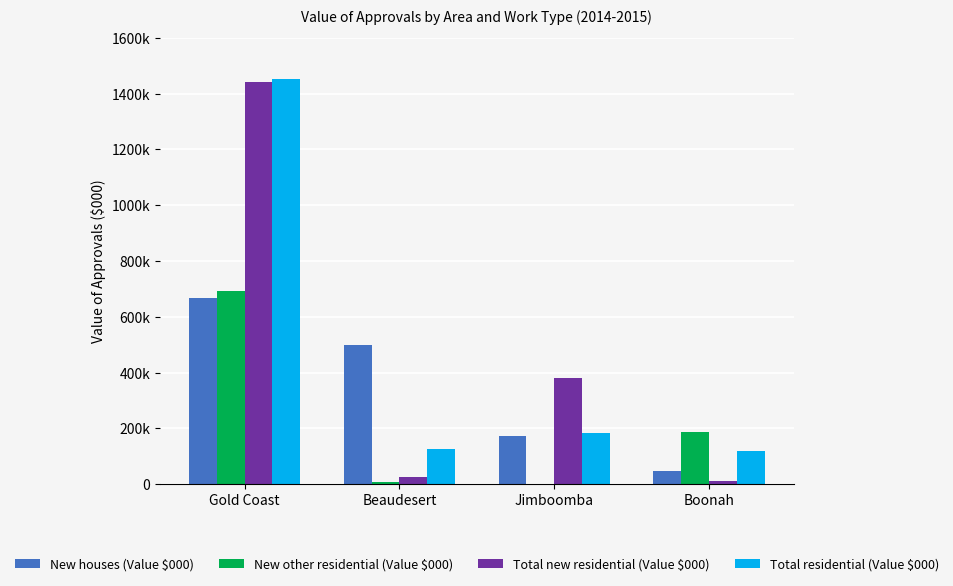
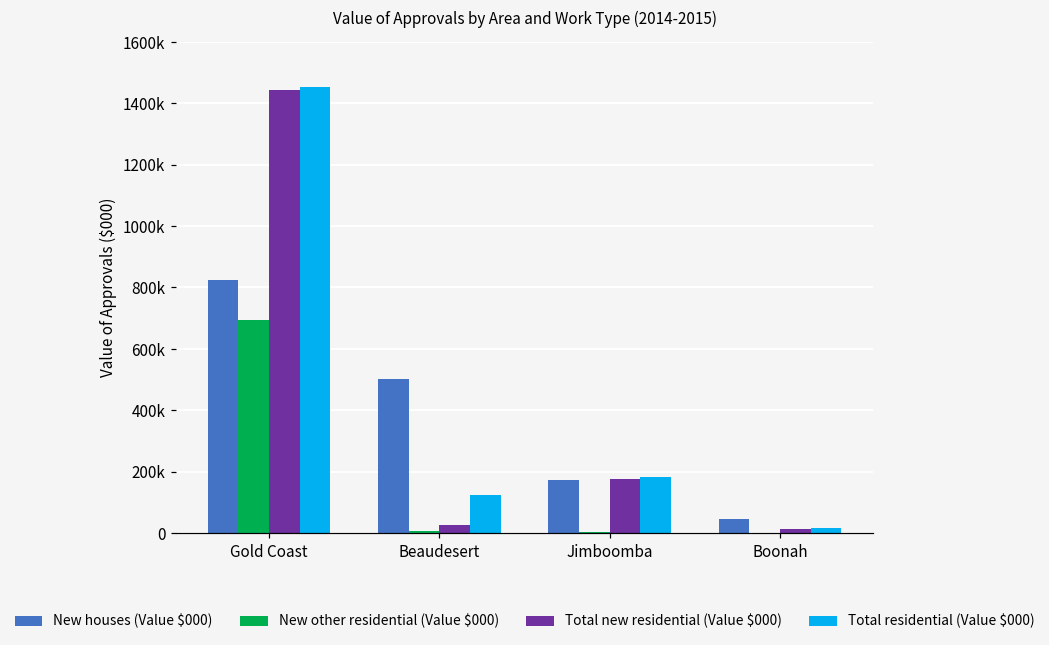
  {
    "New houses (Value $000)": {
-     "Gold Coast": 670000,
+     "Gold Coast": 830000,
      "Beaudesert": 500000,
      "Jimboomba": 170000,
      "Boonah": 50000
    },
    "New other residential (Value $000)": {
      "Gold Coast": 690000,
-     "Boonah": 190000
+     "Boonah": 0
    },
    "Total new residential (Value $000)": {
      "Gold Coast": 1440000,
      "Beaudesert": 20000,
-     "Jimboomba": 380000,
+     "Jimboomba": 180000,
      "Boonah": 10000
    },
    "Total residential (Value $000)": {
      "Gold Coast": 1450000,
      "Beaudesert": 120000,
      "Jimboomba": 180000,
-     "Boonah": 120000
+     "Boonah": 10000
    }
  }
